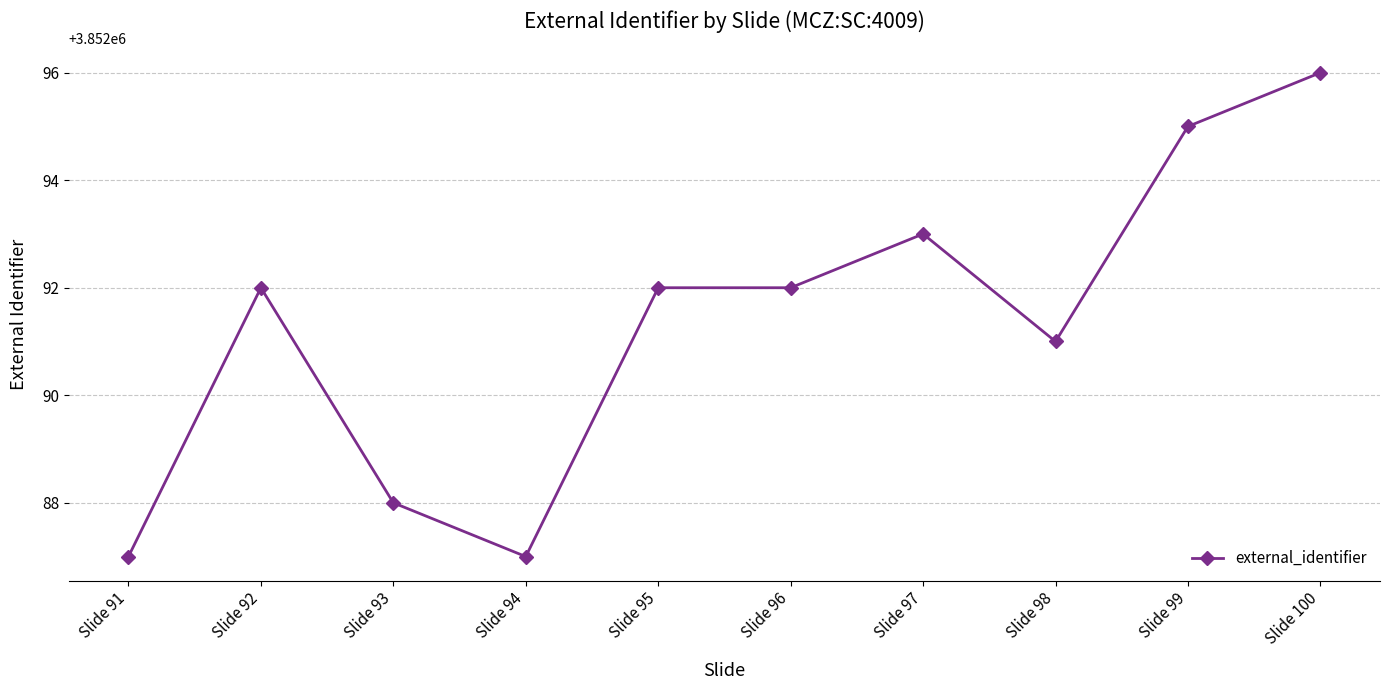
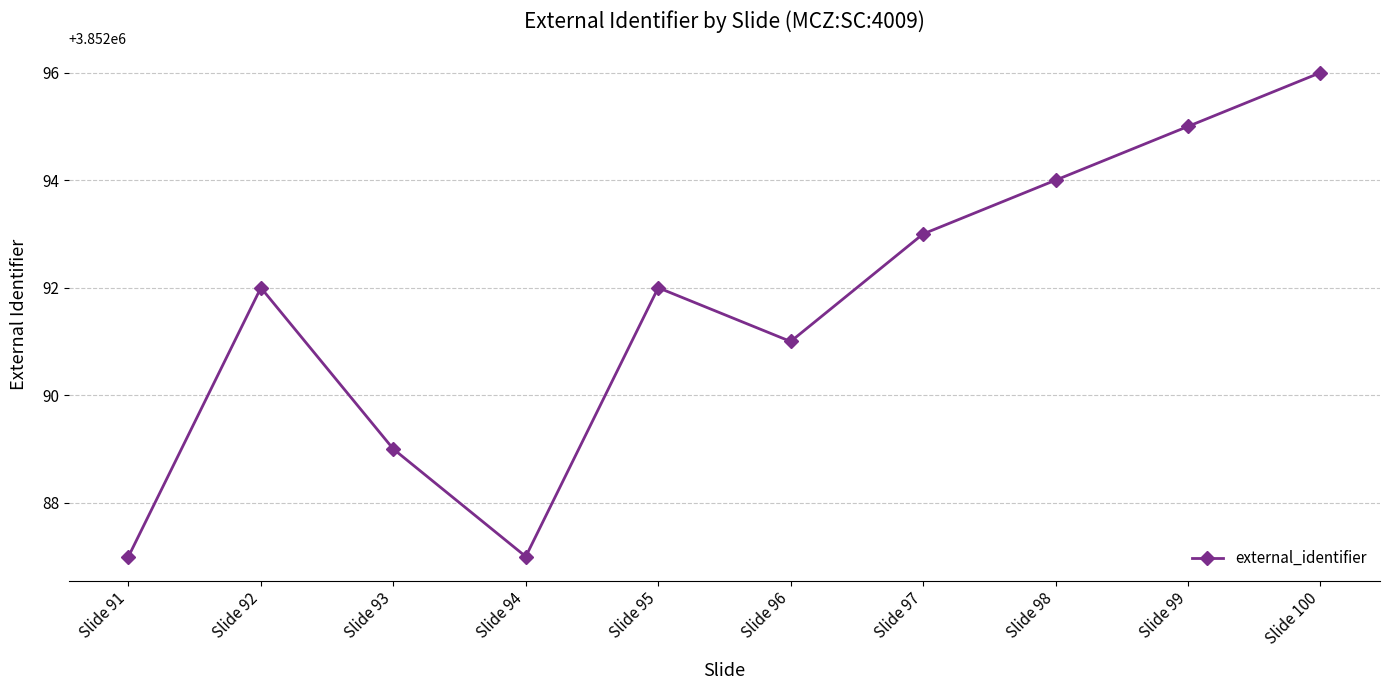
  {
    "Slide 91": 3852087,
    "Slide 92": 3852092,
-   "Slide 93": 3852088,
+   "Slide 93": 3852089,
    "Slide 94": 3852087,
    "Slide 95": 3852092,
-   "Slide 96": 3852092,
+   "Slide 96": 3852091,
    "Slide 97": 3852093,
-   "Slide 98": 3852091,
+   "Slide 98": 3852094,
    "Slide 99": 3852095,
    "Slide 100": 3852096
  }
